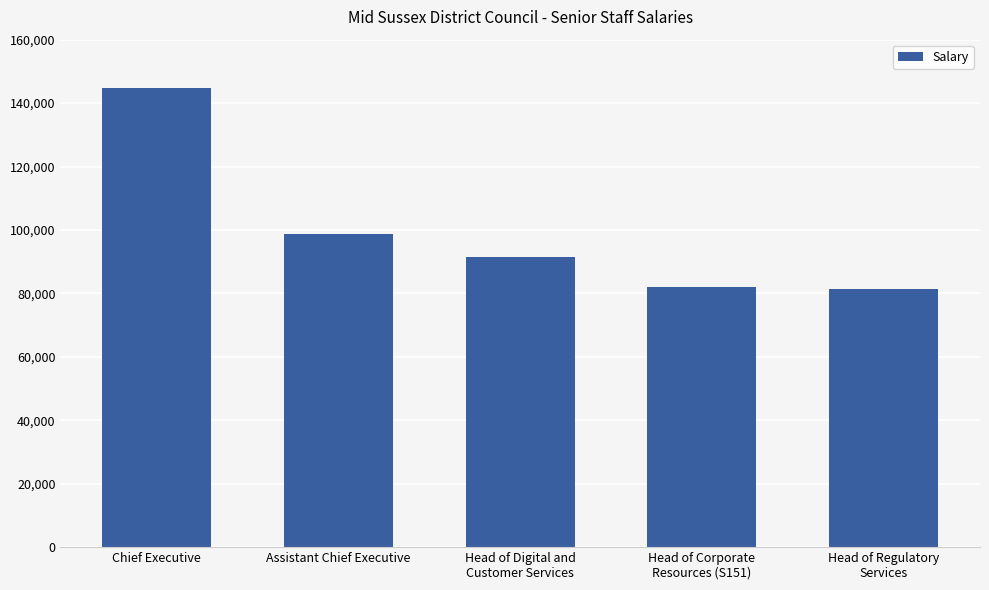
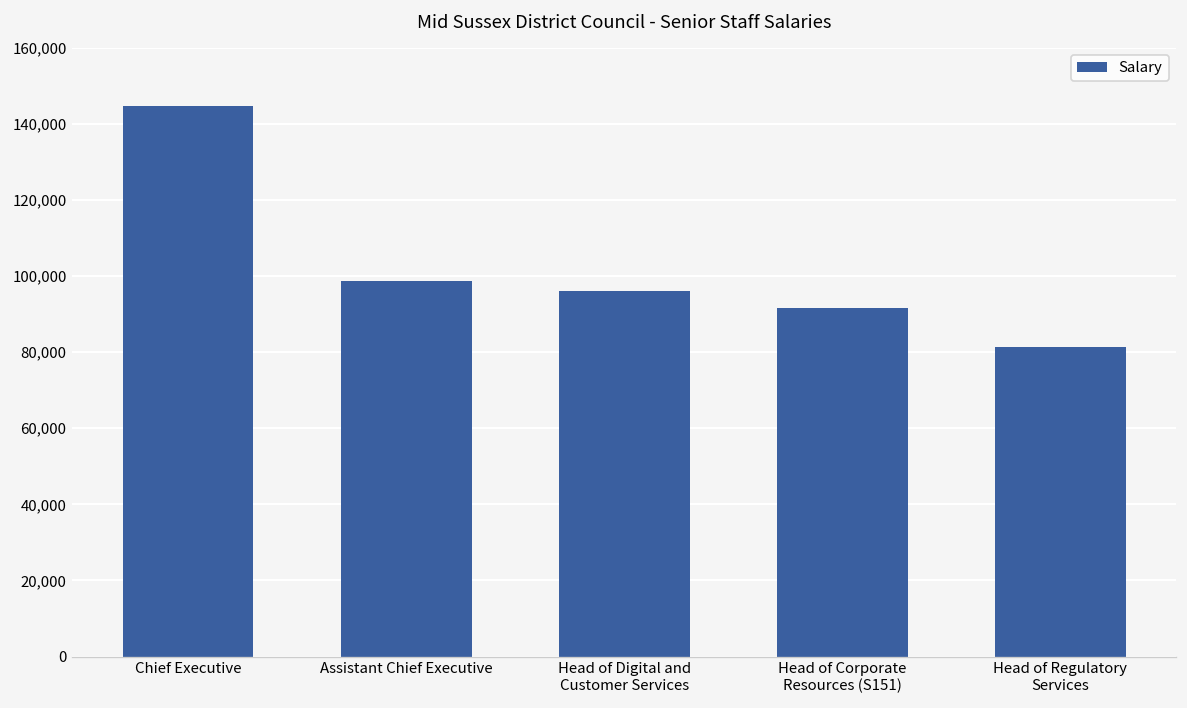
  {
    "Chief Executive": "145,000",
    "Assistant Chief Executive": "99,000",
-   "Head of Digital and Customer Services": "91,000",
-   "Head of Corporate Resources (S151)": "82,000",
+   "Head of Digital and Customer Services": "96,000",
+   "Head of Corporate Resources (S151)": "92,000",
    "Head of Regulatory Services": "81,000"
  }
